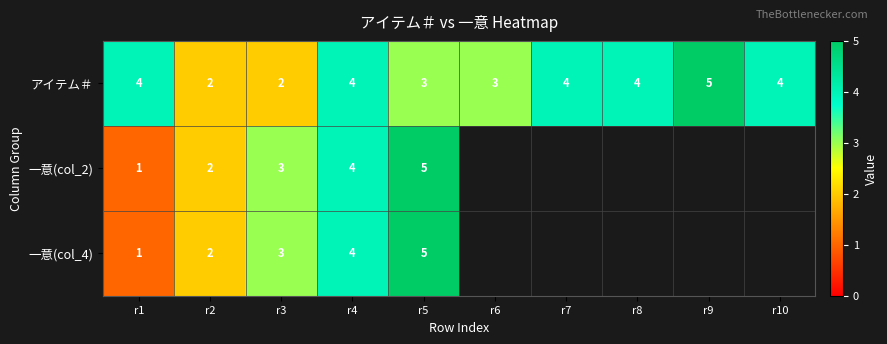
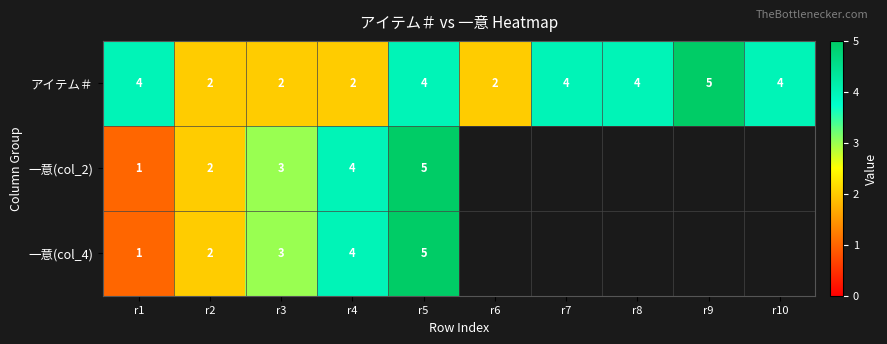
  {
    "アイテム＃": {
      "r1": 4,
      "r2": 2,
      "r3": 2,
-     "r4": 4,
-     "r5": 3,
-     "r6": 3,
+     "r4": 2,
+     "r5": 4,
+     "r6": 2,
      "r7": 4,
      "r8": 4,
      "r9": 5,
      "r10": 4
    },
    "一意(col_2)": {
      "r1": 1,
      "r2": 2,
      "r3": 3,
      "r4": 4,
      "r5": 5
    },
    "一意(col_4)": {
      "r1": 1,
      "r2": 2,
      "r3": 3,
      "r4": 4,
      "r5": 5
    }
  }
